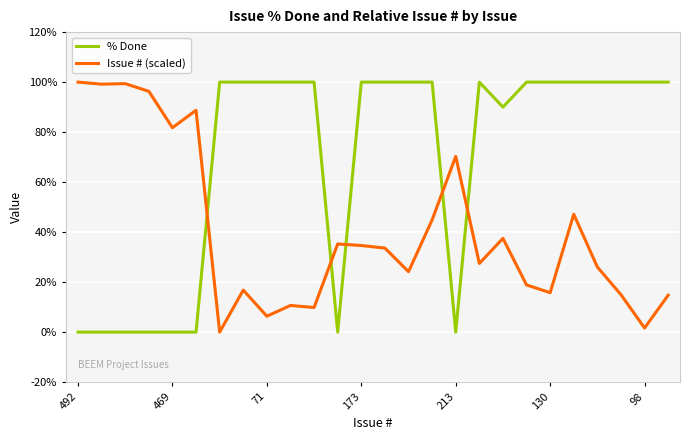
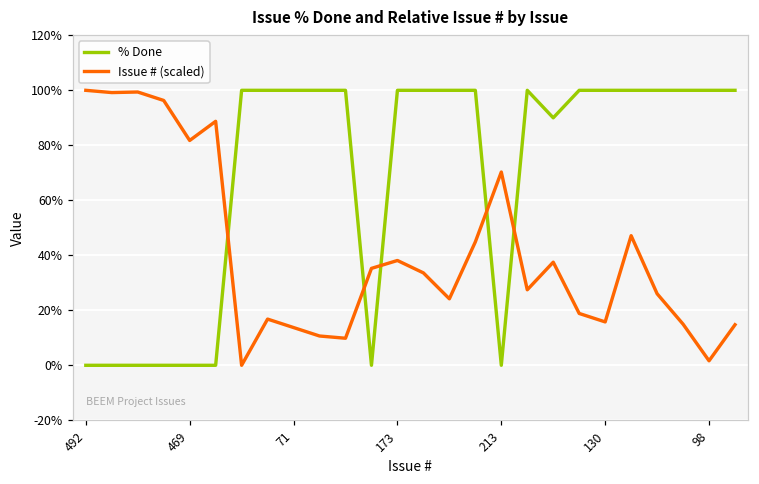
  {
    "% Done": {
      "492": "0%",
      "469": "0%",
      "71": "100%",
      "173": "100%",
      "213": "0%",
      "130": "100%",
      "98": "100%"
    },
    "Issue # (scaled)": {
      "492": "100%",
      "469": "82%",
-     "71": "6%",
-     "173": "35%",
+     "71": "14%",
+     "173": "38%",
      "213": "70%",
      "130": "16%",
      "98": "2%"
    }
  }
